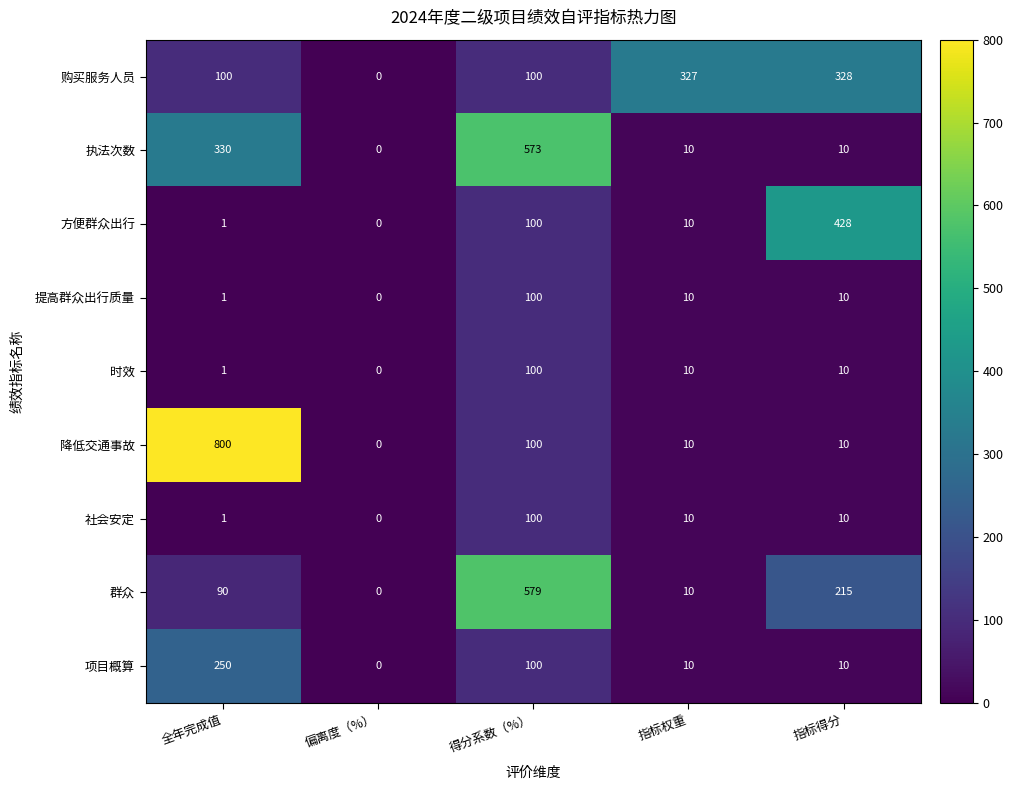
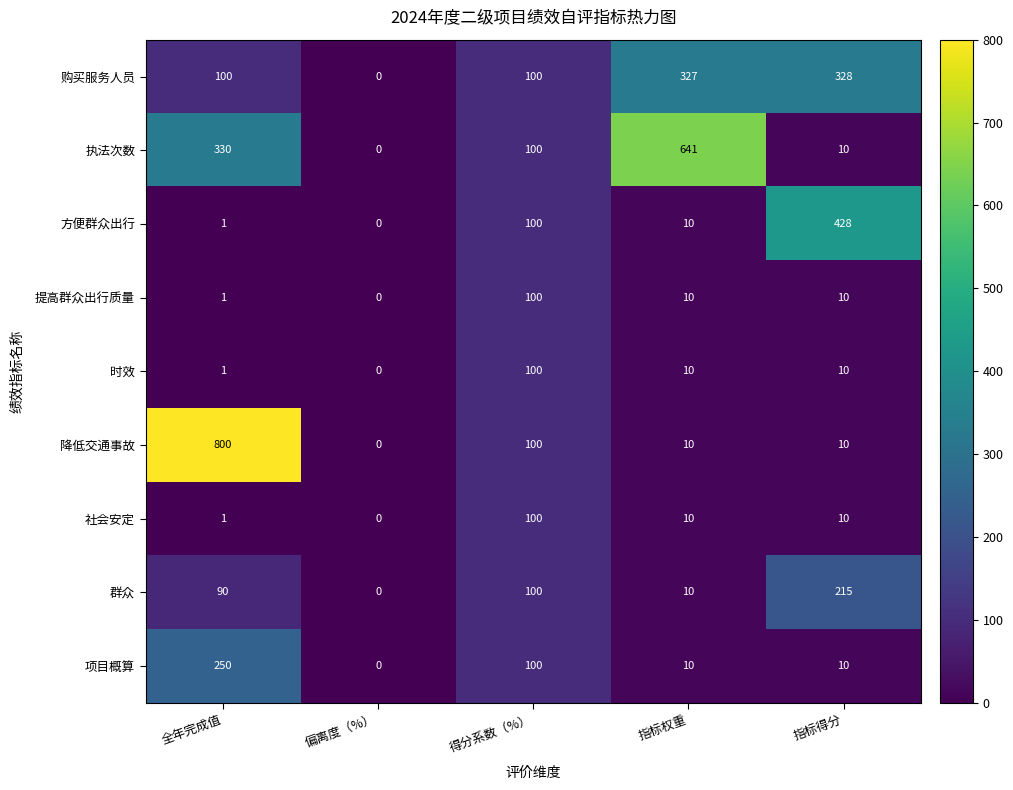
  {
    "购买服务人员": {
      "全年完成值": 100,
      "偏离度（%）": 0,
      "得分系数（%）": 100,
      "指标权重": 327,
      "指标得分": 328
    },
    "执法次数": {
      "全年完成值": 330,
      "偏离度（%）": 0,
-     "得分系数（%）": 573,
-     "指标权重": 10,
+     "得分系数（%）": 100,
+     "指标权重": 641,
      "指标得分": 10
    },
    "方便群众出行": {
      "全年完成值": 1,
      "偏离度（%）": 0,
      "得分系数（%）": 100,
      "指标权重": 10,
      "指标得分": 428
    },
    "提高群众出行质量": {
      "全年完成值": 1,
      "偏离度（%）": 0,
      "得分系数（%）": 100,
      "指标权重": 10,
      "指标得分": 10
    },
    "时效": {
      "全年完成值": 1,
      "偏离度（%）": 0,
      "得分系数（%）": 100,
      "指标权重": 10,
      "指标得分": 10
    },
    "降低交通事故": {
      "全年完成值": 800,
      "偏离度（%）": 0,
      "得分系数（%）": 100,
      "指标权重": 10,
      "指标得分": 10
    },
    "社会安定": {
      "全年完成值": 1,
      "偏离度（%）": 0,
      "得分系数（%）": 100,
      "指标权重": 10,
      "指标得分": 10
    },
    "群众": {
      "全年完成值": 90,
      "偏离度（%）": 0,
-     "得分系数（%）": 579,
+     "得分系数（%）": 100,
      "指标权重": 10,
      "指标得分": 215
    },
    "项目概算": {
      "全年完成值": 250,
      "偏离度（%）": 0,
      "得分系数（%）": 100,
      "指标权重": 10,
      "指标得分": 10
    }
  }
